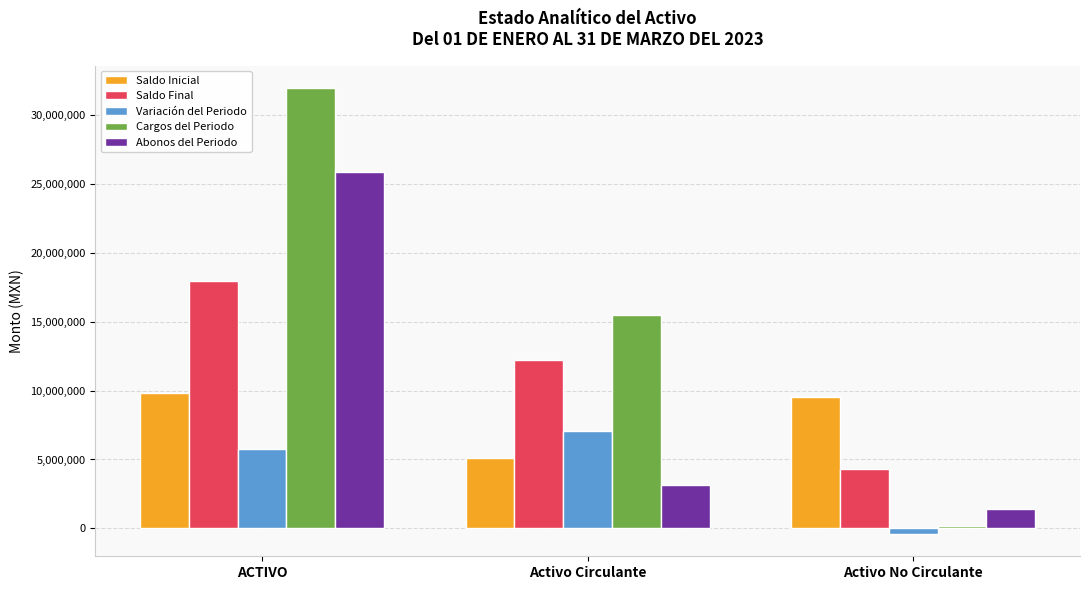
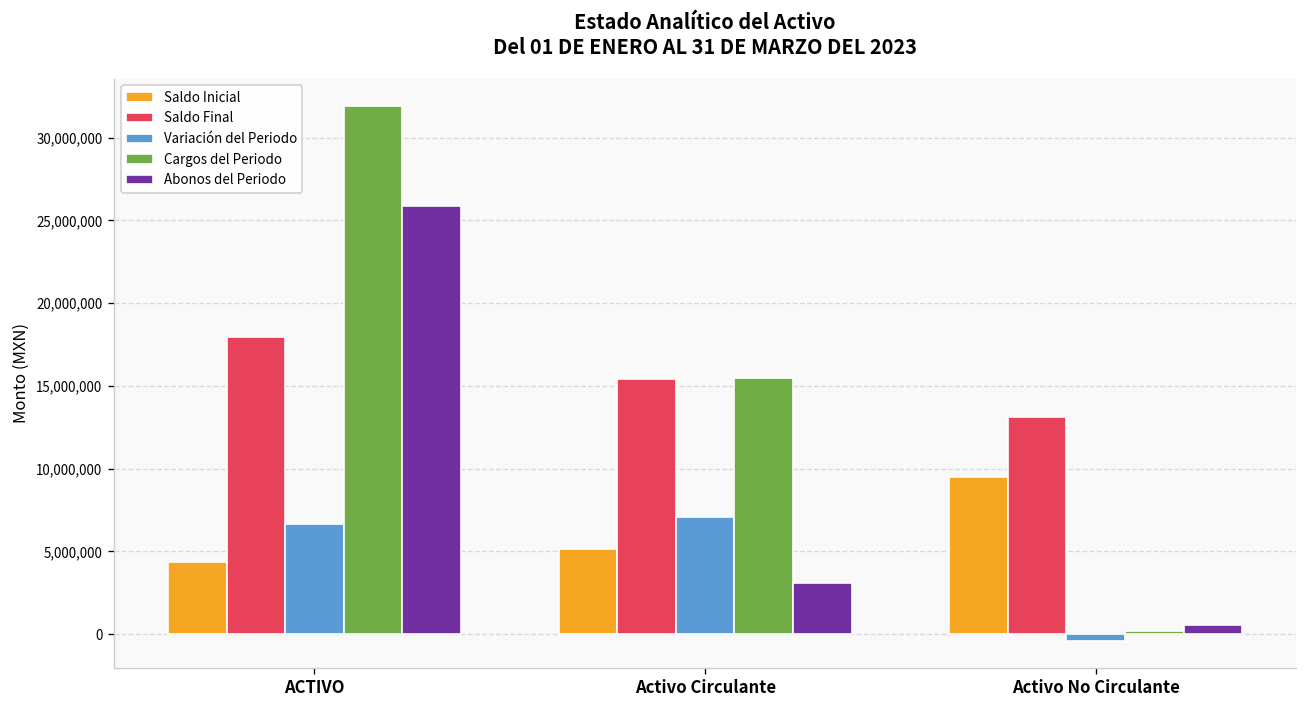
  {
    "Saldo Inicial": {
-     "ACTIVO": "9,900,000",
+     "ACTIVO": "4,400,000",
      "Activo Circulante": "5,100,000",
      "Activo No Circulante": "9,500,000"
    },
    "Saldo Final": {
      "ACTIVO": "18,000,000",
-     "Activo Circulante": "12,200,000",
-     "Activo No Circulante": "4,300,000"
+     "Activo Circulante": "15,400,000",
+     "Activo No Circulante": "13,100,000"
    },
    "Variación del Periodo": {
-     "ACTIVO": "5,700,000",
+     "ACTIVO": "6,700,000",
      "Activo Circulante": "7,100,000",
      "Activo No Circulante": "-400,000"
    },
    "Cargos del Periodo": {
      "ACTIVO": "31,900,000",
      "Activo Circulante": "15,500,000"
    },
    "Abonos del Periodo": {
      "ACTIVO": "25,900,000",
      "Activo Circulante": "3,100,000",
-     "Activo No Circulante": "1,400,000"
+     "Activo No Circulante": "600,000"
    }
  }
